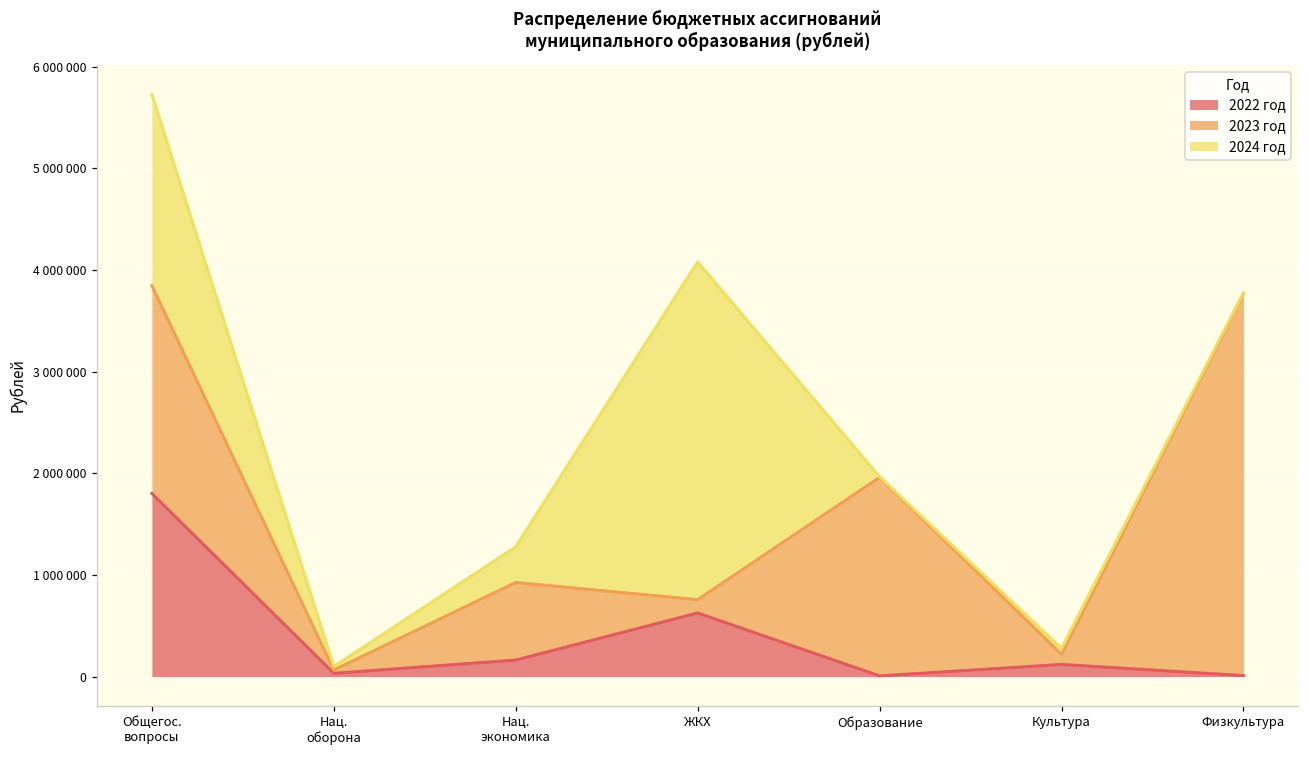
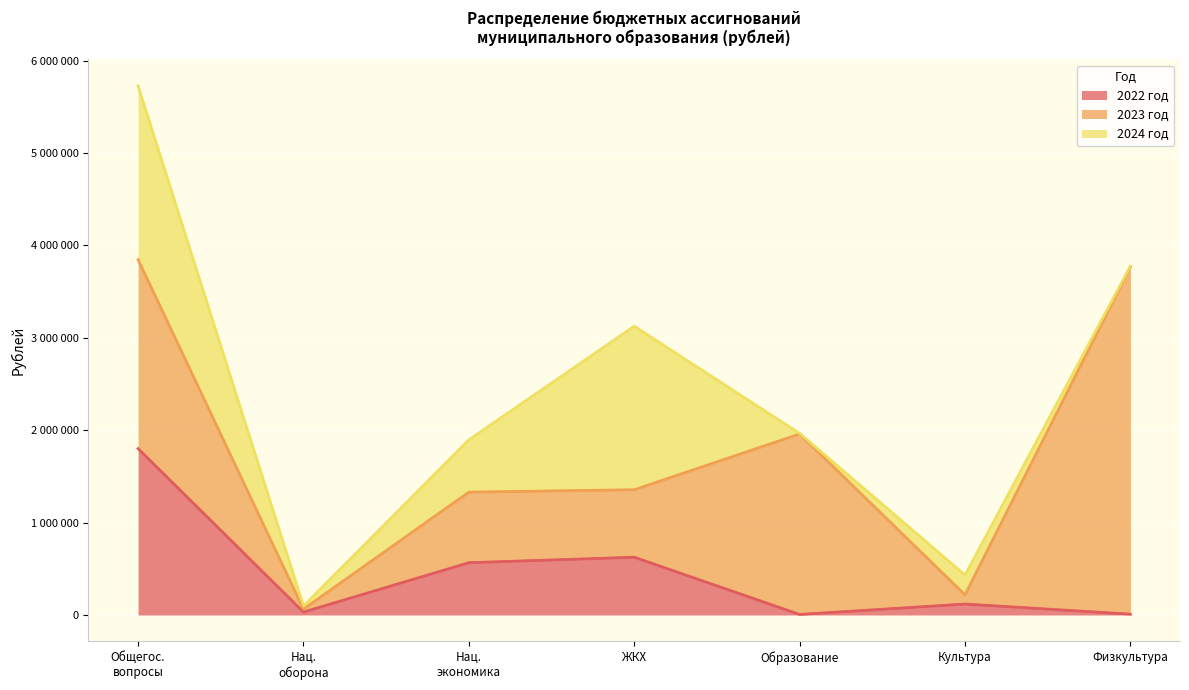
  {
    "2022 год": {
      "Общегос. вопросы": 1800000,
      "Нац. оборона": 0,
-     "Нац. экономика": 200000,
+     "Нац. экономика": 600000,
      "ЖКХ": 600000,
      "Образование": 0,
      "Культура": 100000,
      "Физкультура": 0
    },
    "2023 год": {
      "Общегос. вопросы": 2000000,
      "Нац. оборона": 0,
      "Нац. экономика": 800000,
-     "ЖКХ": 100000,
+     "ЖКХ": 700000,
      "Культура": 100000
    },
    "2024 год": {
      "Общегос. вопросы": 1900000,
      "Нац. оборона": 0,
-     "Нац. экономика": 400000,
-     "ЖКХ": 3300000,
-     "Культура": 100000
+     "Нац. экономика": 600000,
+     "ЖКХ": 1800000,
+     "Культура": 200000
    }
  }
